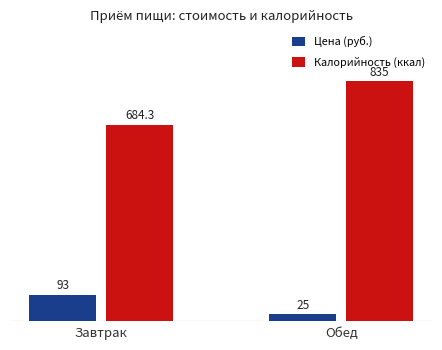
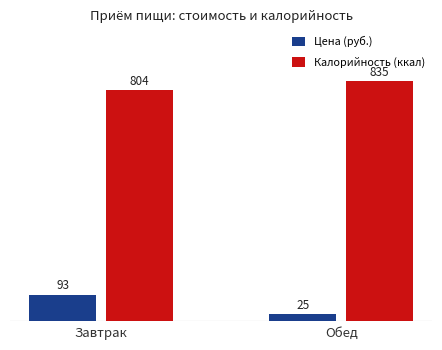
  {
    "Цена (руб.)": {
      "Завтрак": 93,
      "Обед": 25
    },
    "Калорийность (ккал)": {
-     "Завтрак": 684.3,
+     "Завтрак": 804,
      "Обед": 835
    }
  }
